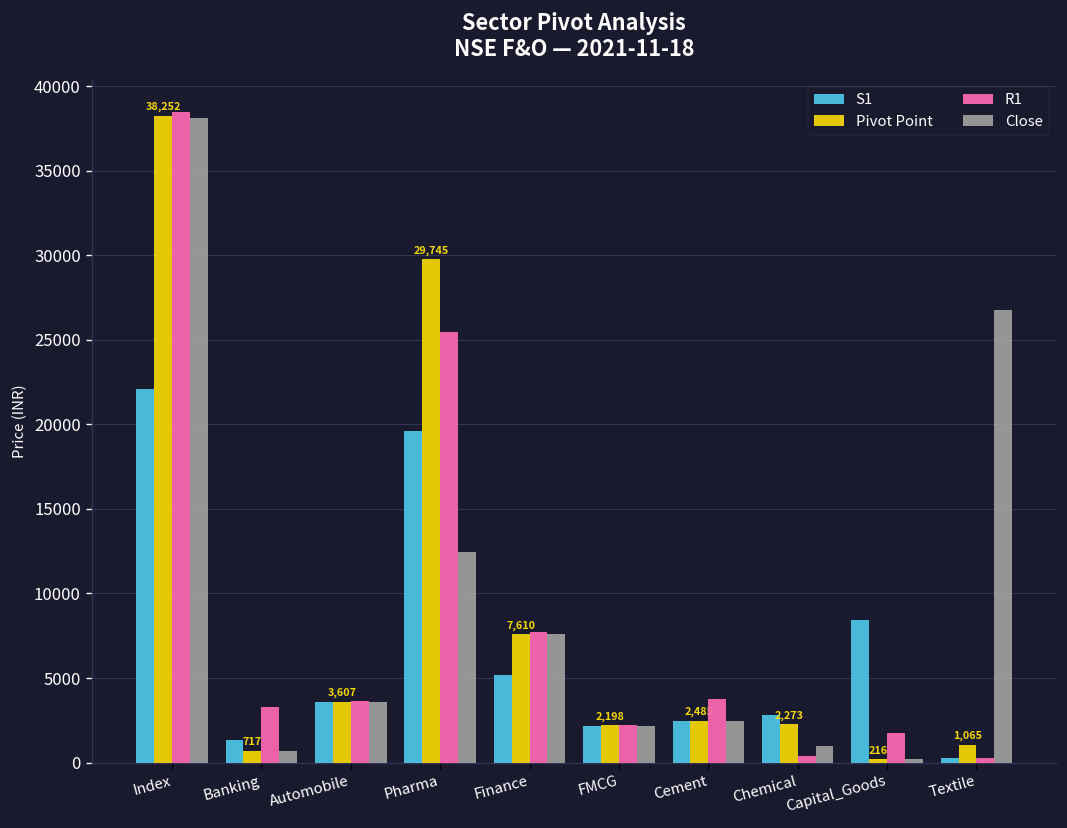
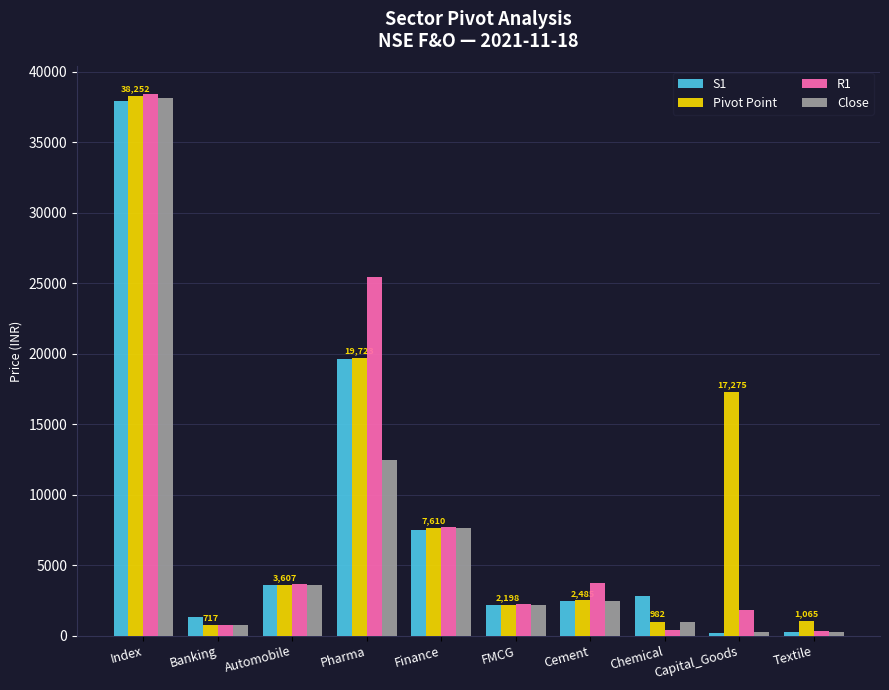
  {
    "S1": {
-     "Index": "22100",
+     "Index": "37900",
      "Banking": "1300",
      "Automobile": "3600",
      "Pharma": "19600",
-     "Finance": "5200",
+     "Finance": "7500",
      "FMCG": "2200",
      "Cement": "2500",
      "Chemical": "2800",
-     "Capital_Goods": "8400",
+     "Capital_Goods": "200",
      "Textile": "300"
    },
    "Pivot Point": {
      "Index": "38,252",
      "Banking": "717",
      "Automobile": "3,607",
-     "Pharma": "29,745",
+     "Pharma": "19,723",
      "Finance": "7,610",
      "FMCG": "2,198",
      "Cement": "2,485",
-     "Chemical": "2,273",
-     "Capital_Goods": "216",
+     "Chemical": "982",
+     "Capital_Goods": "17,275",
      "Textile": "1,065"
    },
    "R1": {
-     "Banking": "3300",
+     "Banking": "700",
      "Automobile": "3600",
      "Pharma": "25500",
      "FMCG": "2200",
      "Cement": "3700",
      "Chemical": "400",
      "Capital_Goods": "1800",
      "Textile": "300"
    },
    "Close": {
      "Index": "38100",
      "Banking": "700",
      "Automobile": "3600",
      "Pharma": "12400",
      "Finance": "7600",
      "FMCG": "2200",
      "Cement": "2500",
      "Chemical": "1000",
      "Capital_Goods": "200",
-     "Textile": "26700"
+     "Textile": "300"
    }
  }
